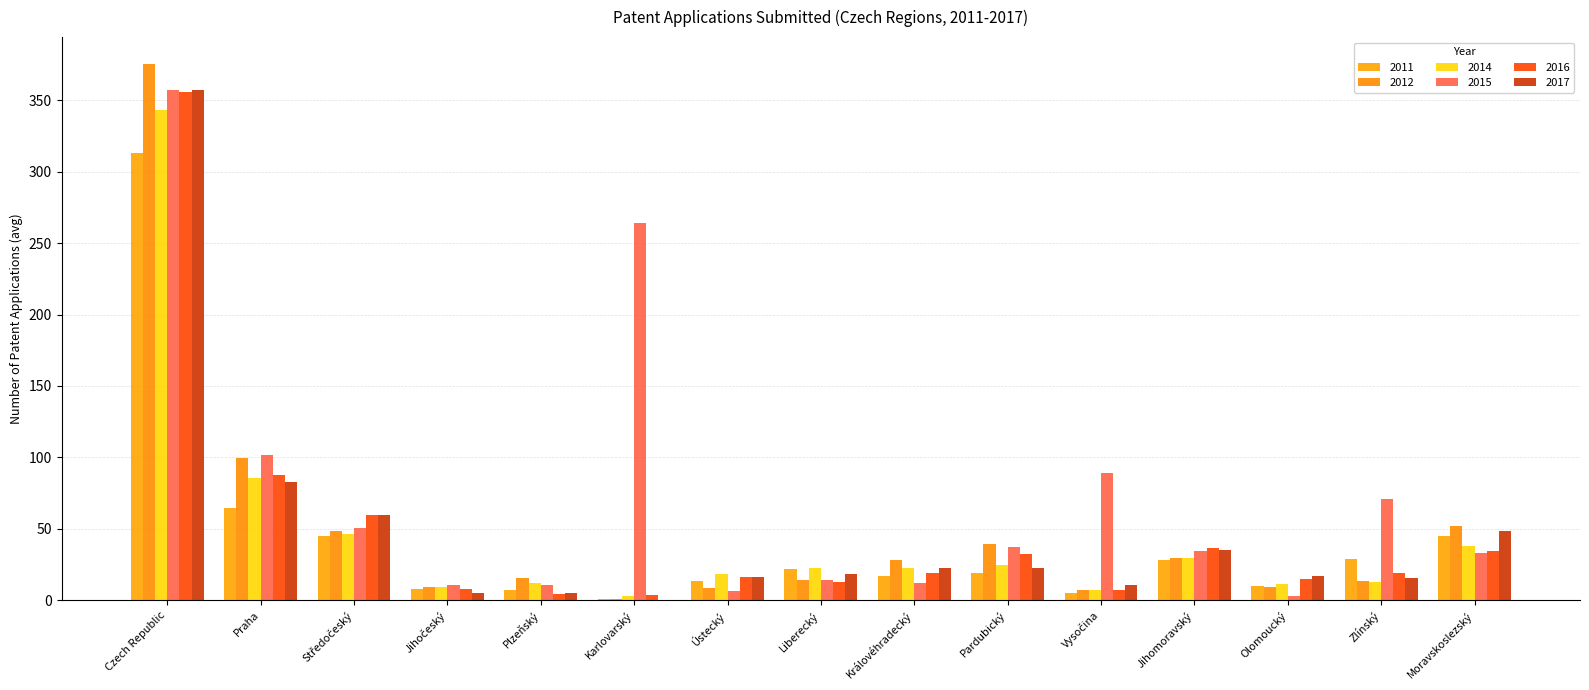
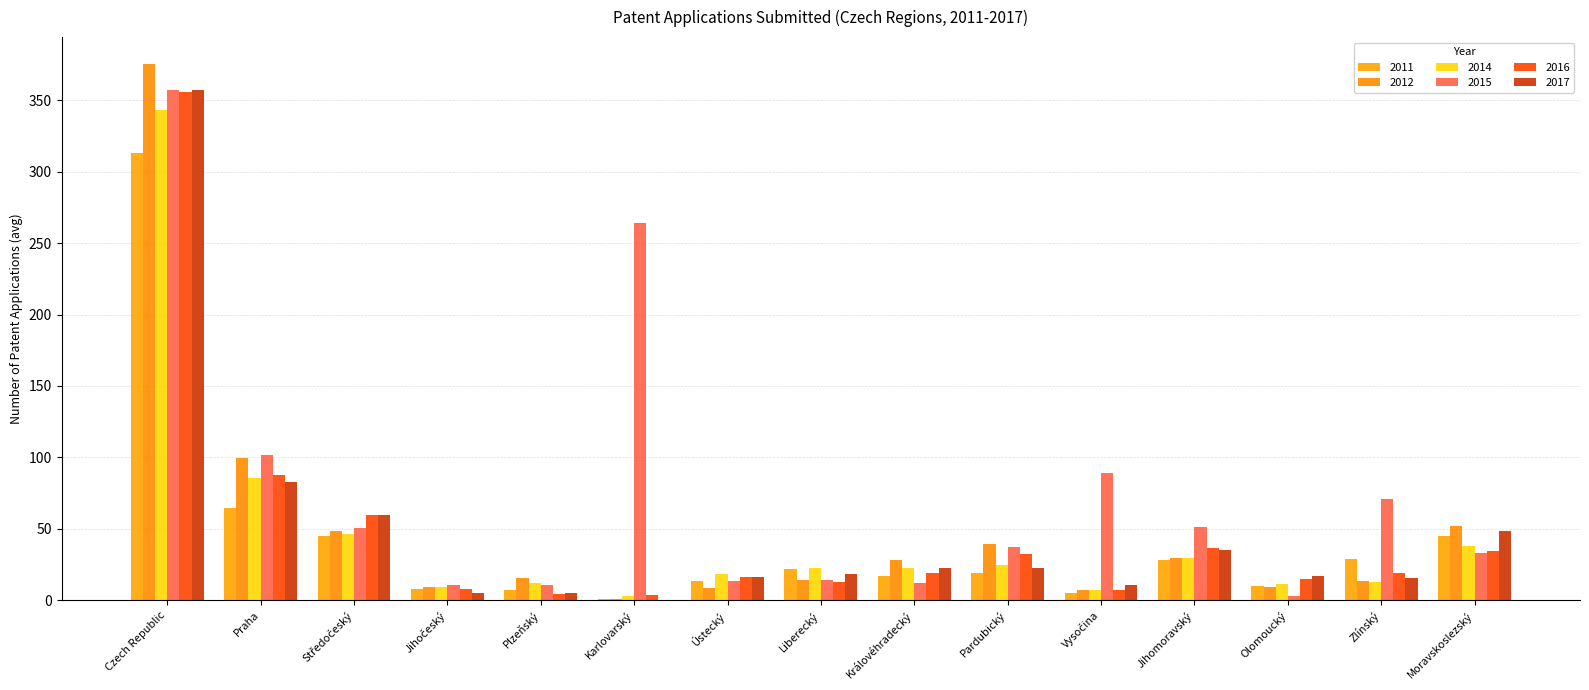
  {
    "2015": {
      "Czech Republic": 358,
      "Praha": 102,
      "Středočeský": 51,
      "Jihočeský": 11,
      "Plzeňský": 11,
      "Karlovarský": 264,
-     "Ústecký": 6,
+     "Ústecký": 13,
      "Liberecký": 14,
      "Královéhradecký": 12,
      "Pardubický": 38,
      "Vysočina": 89,
-     "Jihomoravský": 35,
+     "Jihomoravský": 51,
      "Olomoucký": 3,
      "Zlínský": 71,
      "Moravskoslezský": 33
    }
  }
